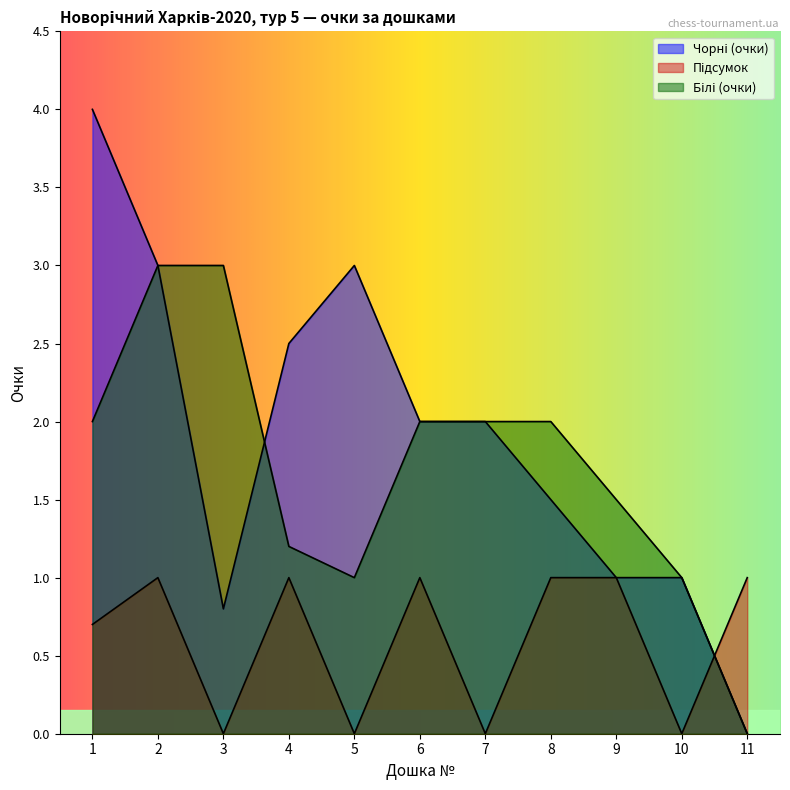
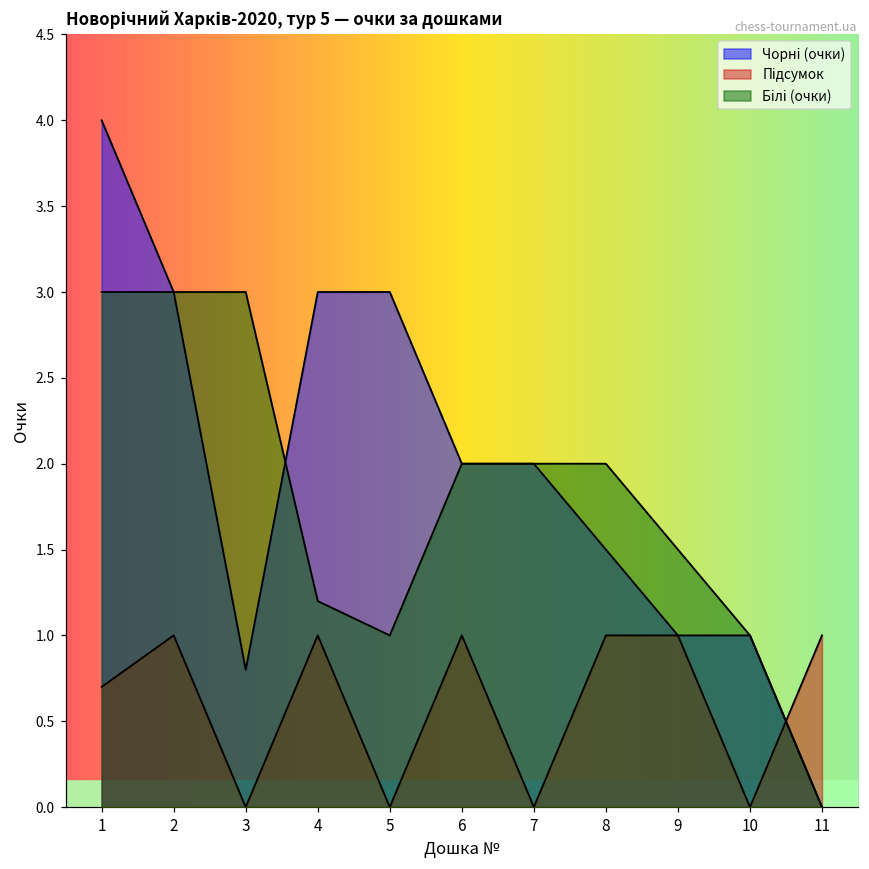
  {
    "Чорні (очки)": {
      "1": 4.0,
      "3": 0.8,
-     "4": 2.5,
+     "4": 3.0,
      "5": 3.0,
      "8": 1.5
    },
    "Підсумок": {
      "1": 0.7,
      "2": 1.0,
      "4": 1.0,
      "6": 1.0,
      "8": 1.0,
      "11": 1.0
    },
    "Білі (очки)": {
-     "1": 2,
+     "1": 3,
      "3": 3,
      "4": 1.20,
      "5": 1,
      "8": 2,
      "9": 1.50
    }
  }
